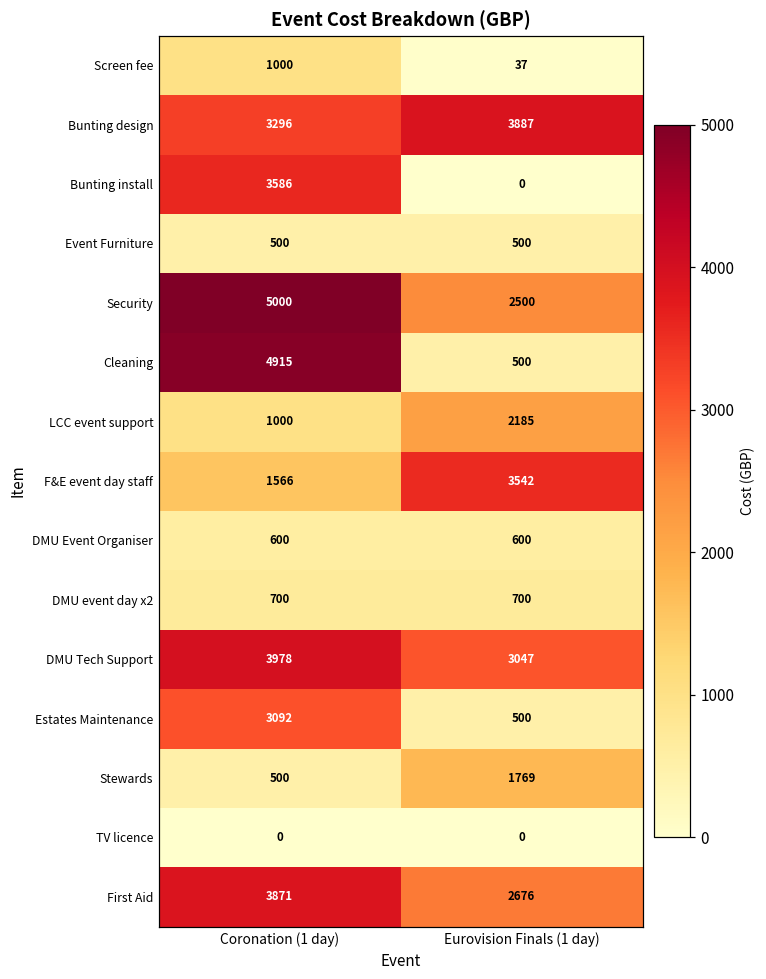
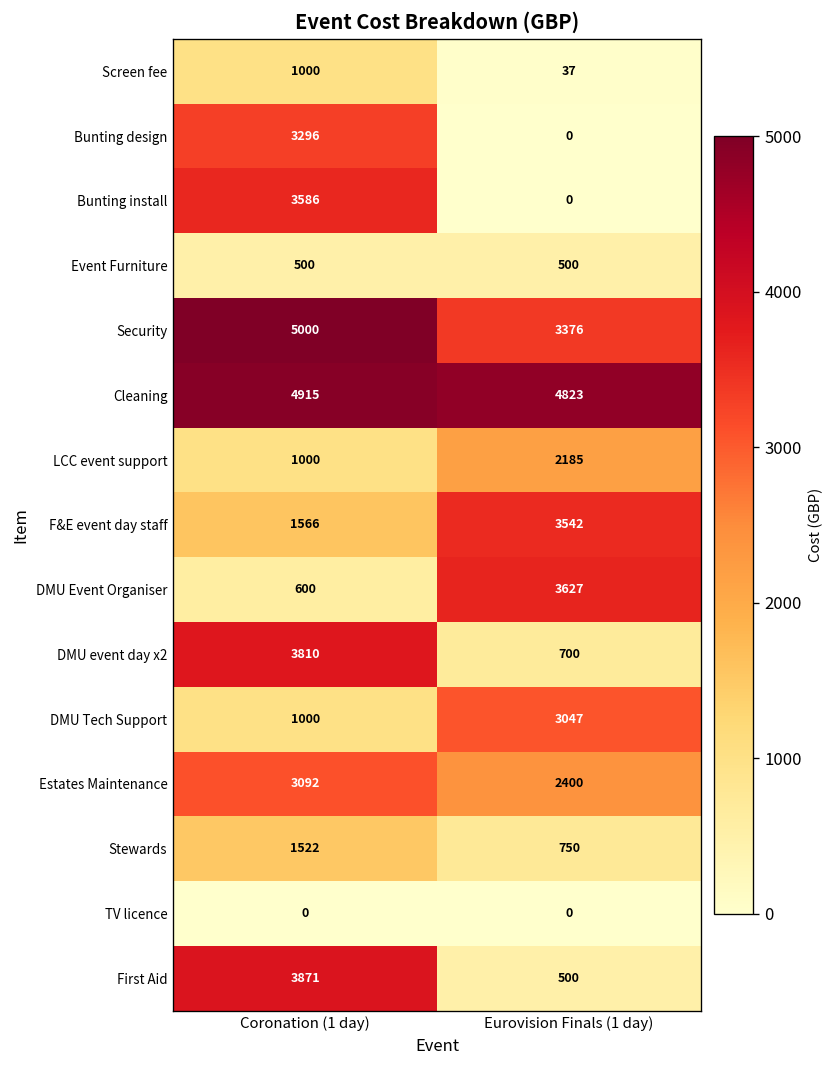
  {
    "Screen fee": {
      "Coronation (1 day)": 1000,
      "Eurovision Finals (1 day)": 37
    },
    "Bunting design": {
      "Coronation (1 day)": 3296,
-     "Eurovision Finals (1 day)": 3887
+     "Eurovision Finals (1 day)": 0
    },
    "Bunting install": {
      "Coronation (1 day)": 3586,
      "Eurovision Finals (1 day)": 0
    },
    "Event Furniture": {
      "Coronation (1 day)": 500,
      "Eurovision Finals (1 day)": 500
    },
    "Security": {
      "Coronation (1 day)": 5000,
-     "Eurovision Finals (1 day)": 2500
+     "Eurovision Finals (1 day)": 3376
    },
    "Cleaning": {
      "Coronation (1 day)": 4915,
-     "Eurovision Finals (1 day)": 500
+     "Eurovision Finals (1 day)": 4823
    },
    "LCC event support": {
      "Coronation (1 day)": 1000,
      "Eurovision Finals (1 day)": 2185
    },
    "F&E event day staff": {
      "Coronation (1 day)": 1566,
      "Eurovision Finals (1 day)": 3542
    },
    "DMU Event Organiser": {
      "Coronation (1 day)": 600,
-     "Eurovision Finals (1 day)": 600
+     "Eurovision Finals (1 day)": 3627
    },
    "DMU event day x2": {
-     "Coronation (1 day)": 700,
+     "Coronation (1 day)": 3810,
      "Eurovision Finals (1 day)": 700
    },
    "DMU Tech Support": {
-     "Coronation (1 day)": 3978,
+     "Coronation (1 day)": 1000,
      "Eurovision Finals (1 day)": 3047
    },
    "Estates Maintenance": {
      "Coronation (1 day)": 3092,
-     "Eurovision Finals (1 day)": 500
+     "Eurovision Finals (1 day)": 2400
    },
    "Stewards": {
-     "Coronation (1 day)": 500,
-     "Eurovision Finals (1 day)": 1769
+     "Coronation (1 day)": 1522,
+     "Eurovision Finals (1 day)": 750
    },
    "TV licence": {
      "Coronation (1 day)": 0,
      "Eurovision Finals (1 day)": 0
    },
    "First Aid": {
      "Coronation (1 day)": 3871,
-     "Eurovision Finals (1 day)": 2676
+     "Eurovision Finals (1 day)": 500
    }
  }
